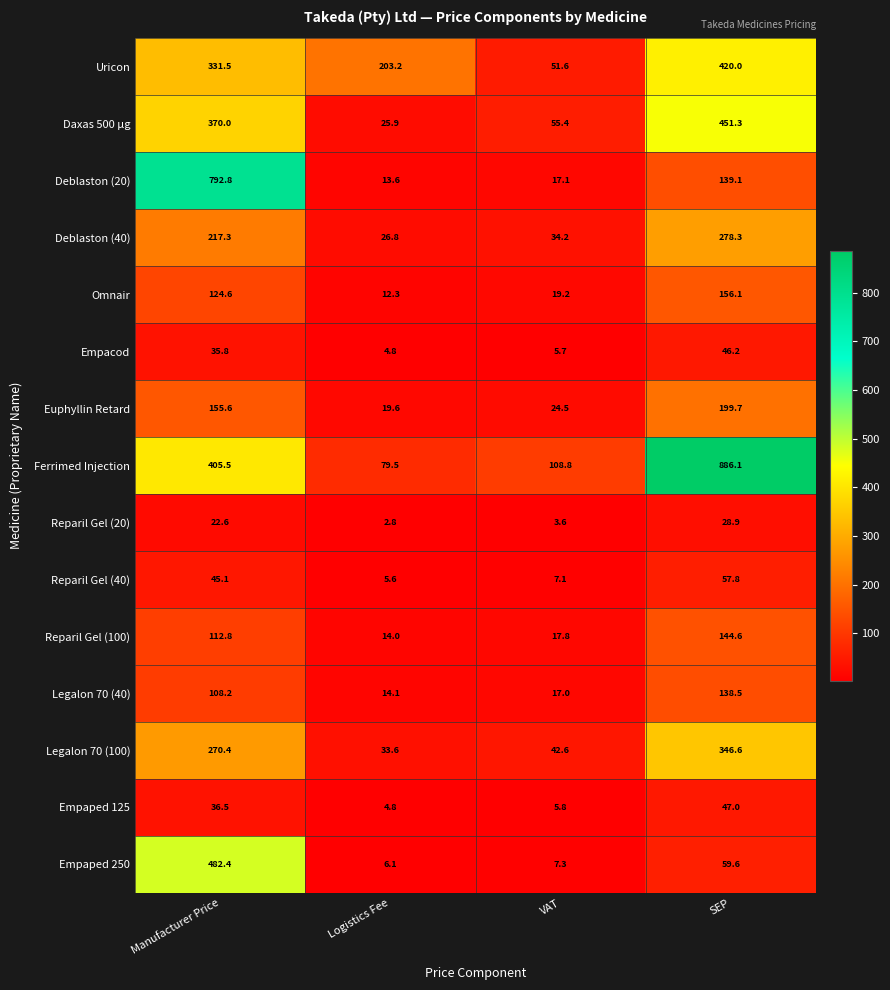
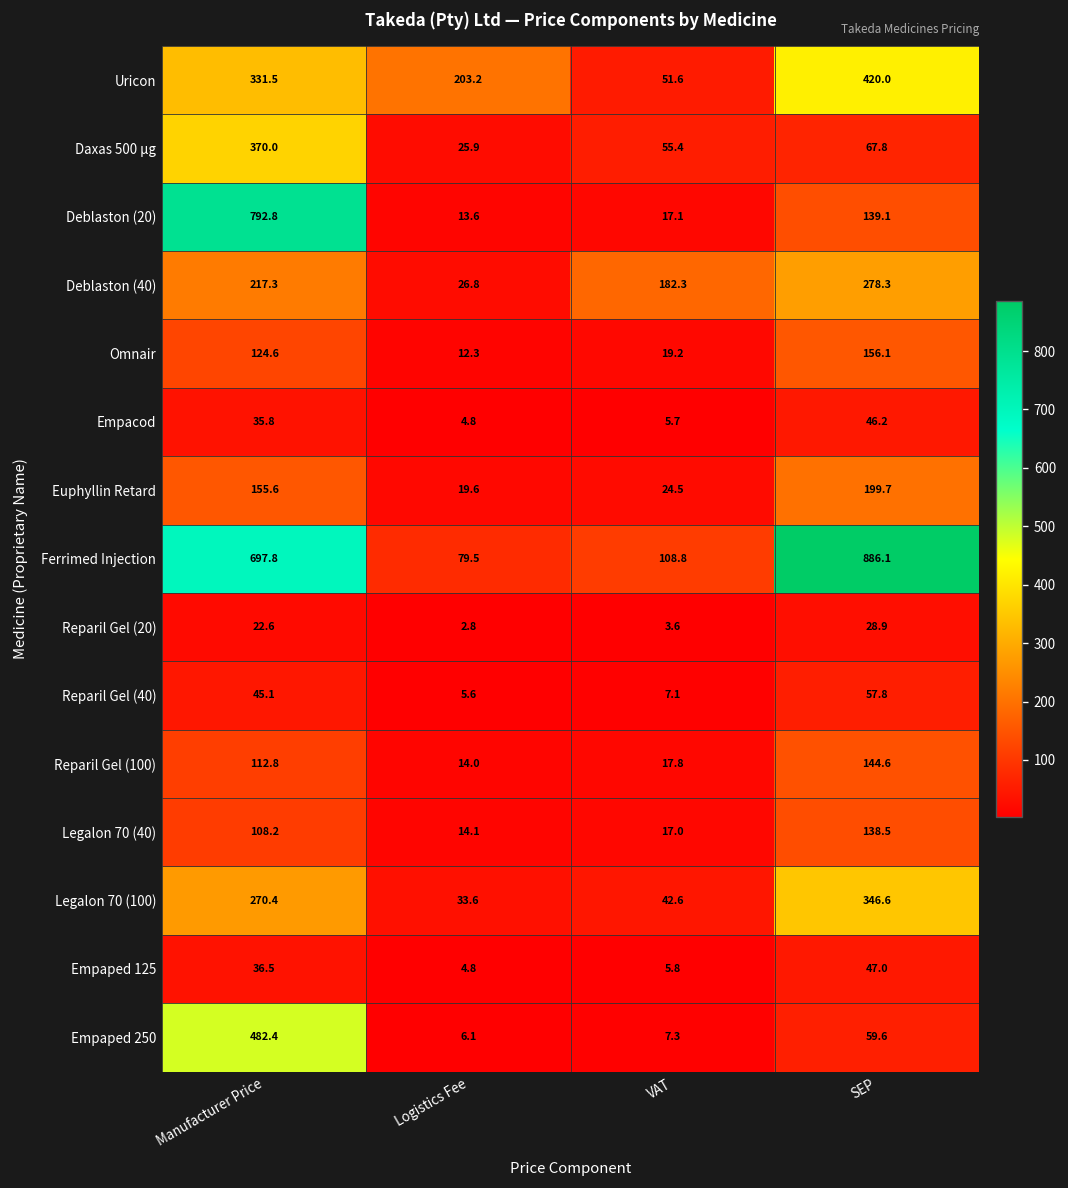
  {
    "Uricon": {
      "Manufacturer Price": 331.5,
      "Logistics Fee": 203.2,
      "VAT": 51.6,
      "SEP": 420.0
    },
    "Daxas 500 µg": {
      "Manufacturer Price": 370.0,
      "Logistics Fee": 25.9,
      "VAT": 55.4,
-     "SEP": 451.3
+     "SEP": 67.8
    },
    "Deblaston (20)": {
      "Manufacturer Price": 792.8,
      "Logistics Fee": 13.6,
      "VAT": 17.1,
      "SEP": 139.1
    },
    "Deblaston (40)": {
      "Manufacturer Price": 217.3,
      "Logistics Fee": 26.8,
-     "VAT": 34.2,
+     "VAT": 182.3,
      "SEP": 278.3
    },
    "Omnair": {
      "Manufacturer Price": 124.6,
      "Logistics Fee": 12.3,
      "VAT": 19.2,
      "SEP": 156.1
    },
    "Empacod": {
      "Manufacturer Price": 35.8,
      "Logistics Fee": 4.8,
      "VAT": 5.7,
      "SEP": 46.2
    },
    "Euphyllin Retard": {
      "Manufacturer Price": 155.6,
      "Logistics Fee": 19.6,
      "VAT": 24.5,
      "SEP": 199.7
    },
    "Ferrimed Injection": {
-     "Manufacturer Price": 405.5,
+     "Manufacturer Price": 697.8,
      "Logistics Fee": 79.5,
      "VAT": 108.8,
      "SEP": 886.1
    },
    "Reparil Gel (20)": {
      "Manufacturer Price": 22.6,
      "Logistics Fee": 2.8,
      "VAT": 3.6,
      "SEP": 28.9
    },
    "Reparil Gel (40)": {
      "Manufacturer Price": 45.1,
      "Logistics Fee": 5.6,
      "VAT": 7.1,
      "SEP": 57.8
    },
    "Reparil Gel (100)": {
      "Manufacturer Price": 112.8,
      "Logistics Fee": 14.0,
      "VAT": 17.8,
      "SEP": 144.6
    },
    "Legalon 70 (40)": {
      "Manufacturer Price": 108.2,
      "Logistics Fee": 14.1,
      "VAT": 17.0,
      "SEP": 138.5
    },
    "Legalon 70 (100)": {
      "Manufacturer Price": 270.4,
      "Logistics Fee": 33.6,
      "VAT": 42.6,
      "SEP": 346.6
    },
    "Empaped 125": {
      "Manufacturer Price": 36.5,
      "Logistics Fee": 4.8,
      "VAT": 5.8,
      "SEP": 47.0
    },
    "Empaped 250": {
      "Manufacturer Price": 482.4,
      "Logistics Fee": 6.1,
      "VAT": 7.3,
      "SEP": 59.6
    }
  }
